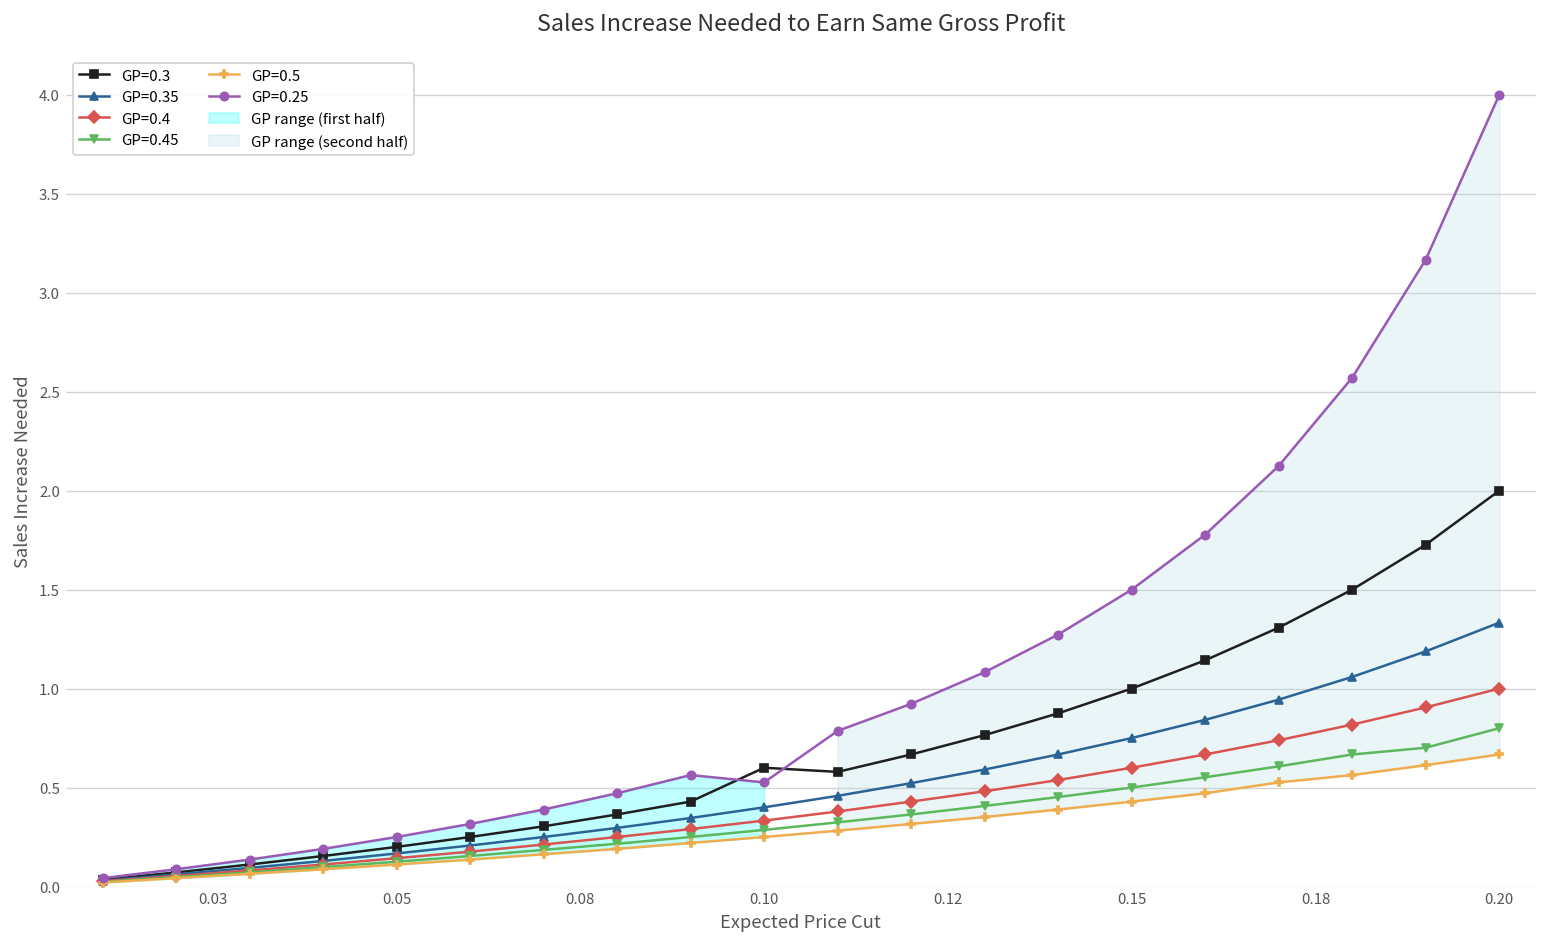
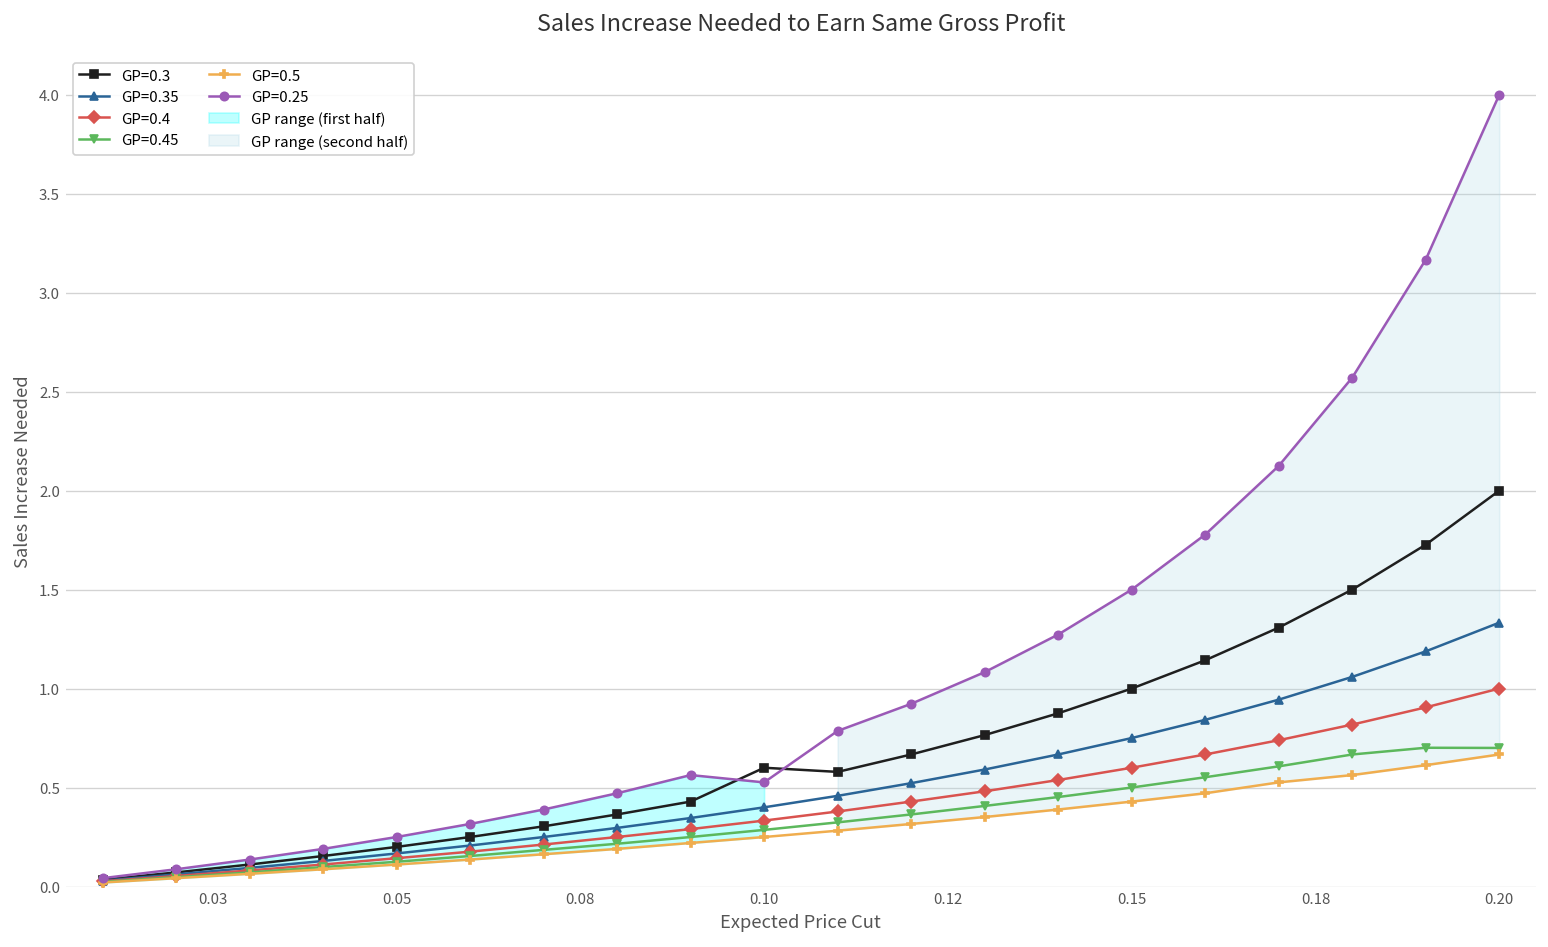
  {
    "GP=0.3": {
      "0.05": 0.2,
      "0.10": 0.6,
      "0.15": 1.0,
      "0.20": 2.0
    },
    "GP=0.35": {
      "0.05": 0.17,
      "0.10": 0.4,
      "0.15": 0.75,
      "0.20": 1.33
    },
    "GP=0.4": {
      "0.05": 0.14,
      "0.10": 0.33,
      "0.15": 0.6,
      "0.20": 1.0
    },
    "GP=0.45": {
      "0.10": 0.3,
      "0.15": 0.5,
-     "0.20": 0.8
+     "0.20": 0.7
    },
    "GP=0.5": {
      "0.10": 0.25,
      "0.15": 0.43,
      "0.20": 0.67
    }
  }
